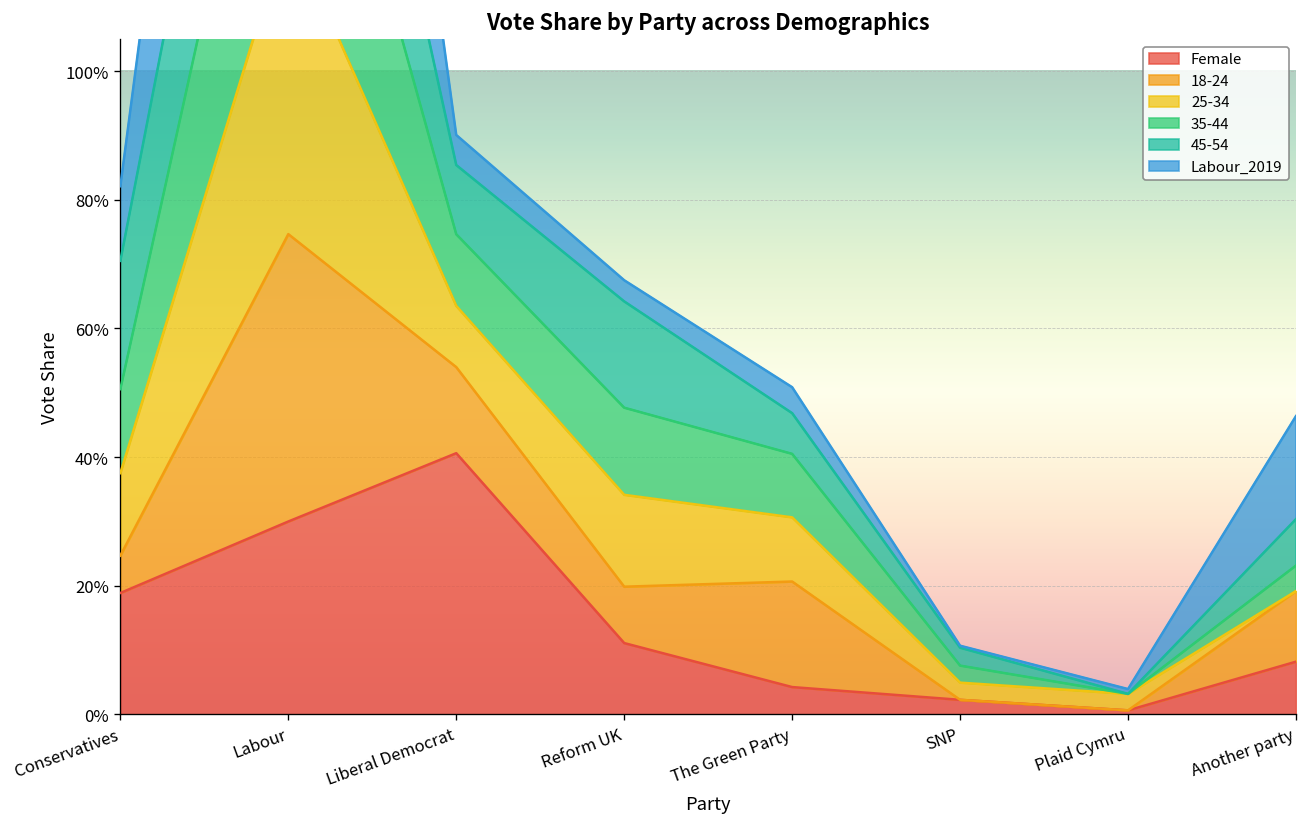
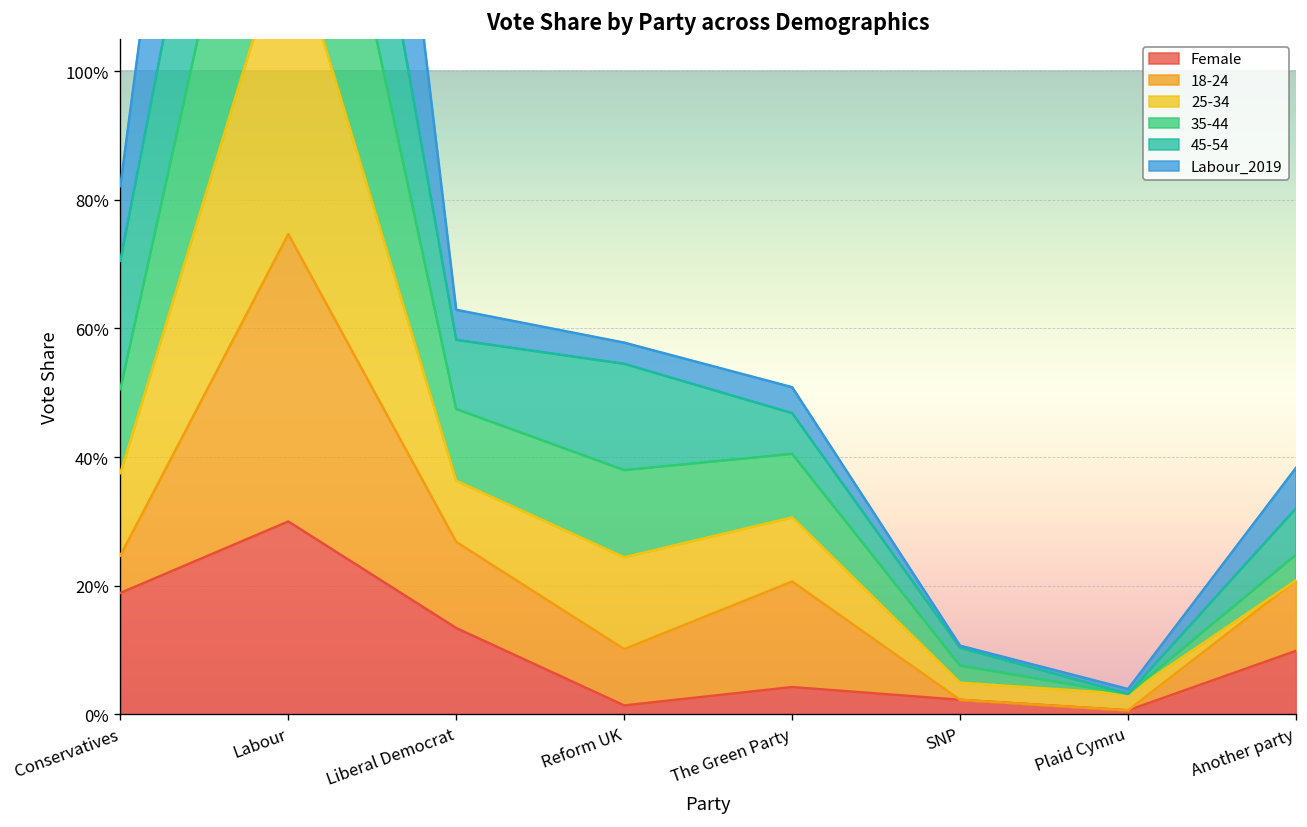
  {
    "Female": {
      "Conservatives": "19%",
      "Labour": "30%",
-     "Liberal Democrat": "41%",
-     "Reform UK": "11%",
+     "Liberal Democrat": "13%",
+     "Reform UK": "1%",
      "The Green Party": "4%",
-     "Another party": "8%"
+     "Another party": "10%"
    },
    "Labour_2019": {
      "Conservatives": "12%",
      "Liberal Democrat": "5%",
      "Reform UK": "3%",
      "The Green Party": "4%",
      "Plaid Cymru": "1%",
-     "Another party": "16%"
+     "Another party": "6%"
    }
  }
